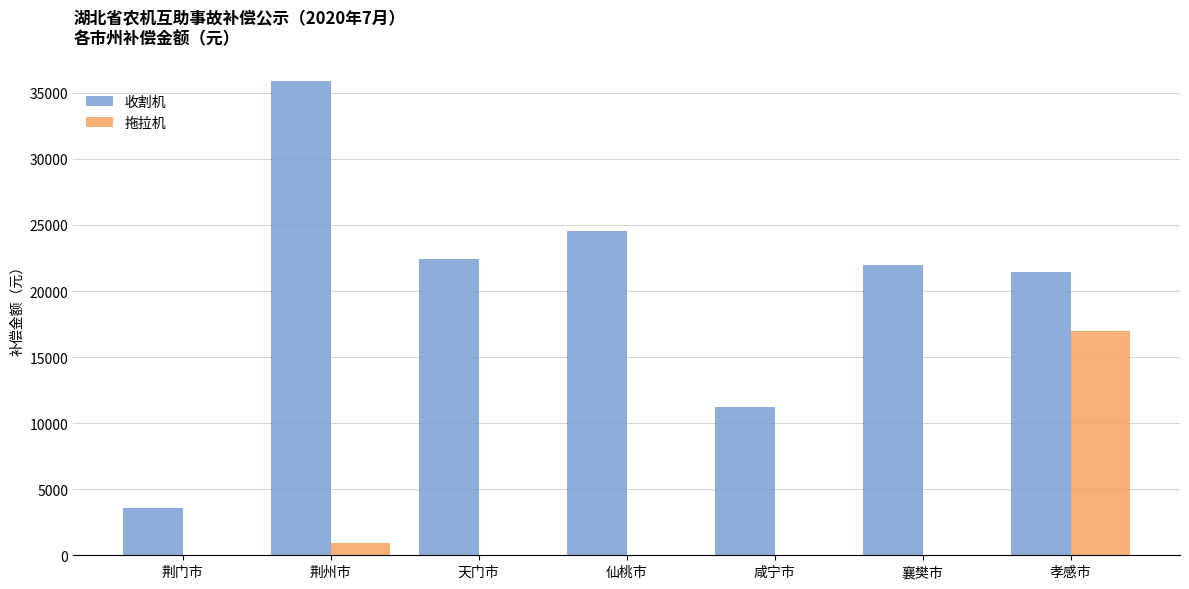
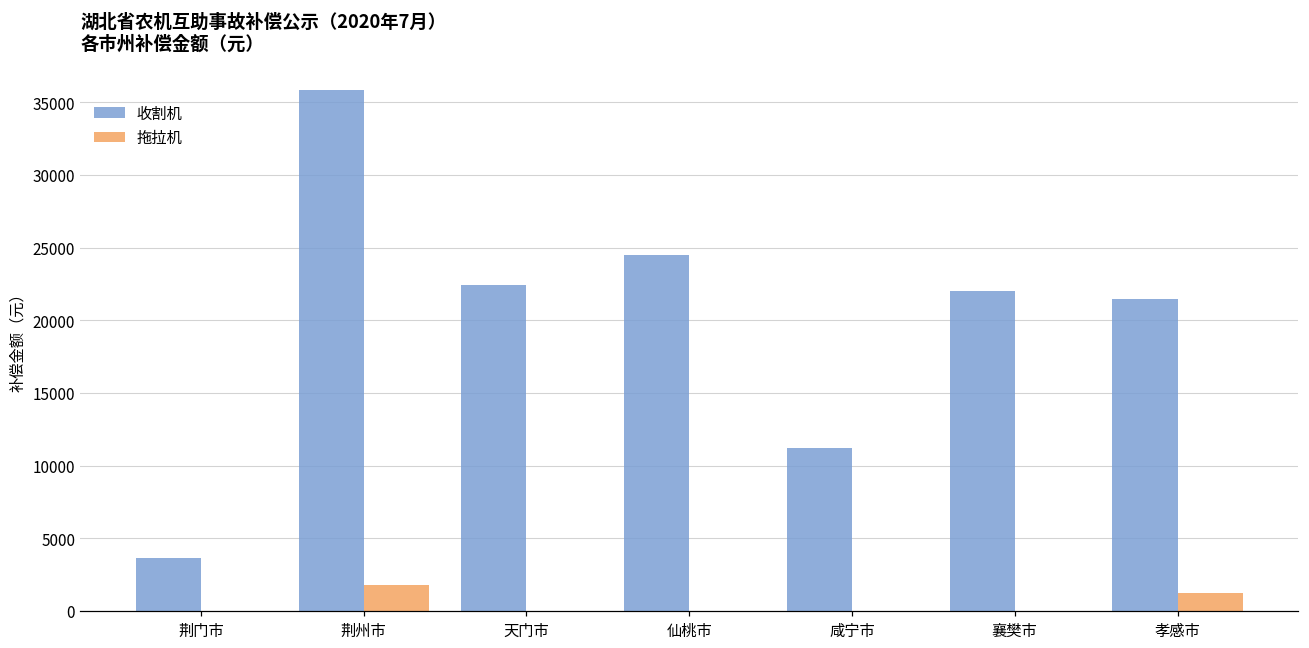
  {
    "收割机": {
      "荆门市": 3600,
      "荆州市": 35900,
      "天门市": 22400,
      "仙桃市": 24500,
      "咸宁市": 11200,
      "襄樊市": 22000,
      "孝感市": 21400
    },
    "拖拉机": {
      "荆门市": 0,
-     "荆州市": 900,
+     "荆州市": 1800,
      "天门市": 0,
      "仙桃市": 0,
      "咸宁市": 0,
      "襄樊市": 0,
-     "孝感市": 17000
+     "孝感市": 1200
    }
  }
